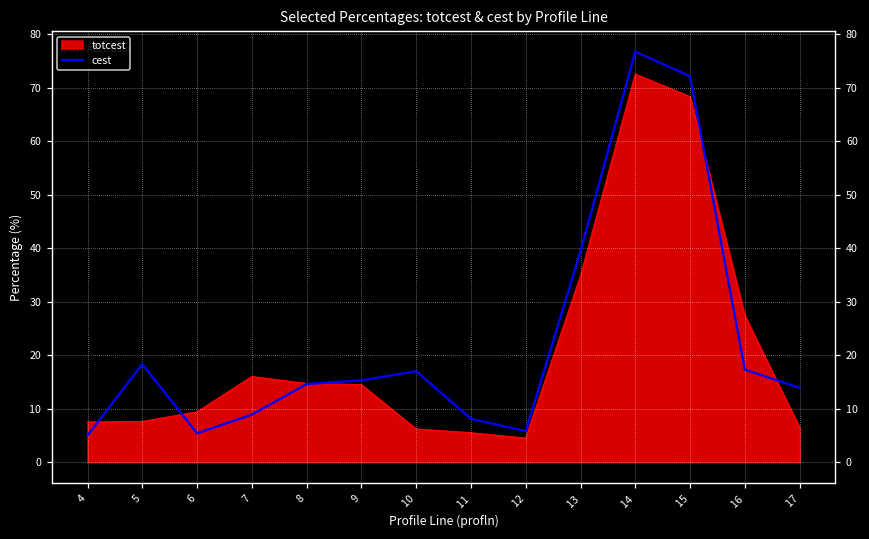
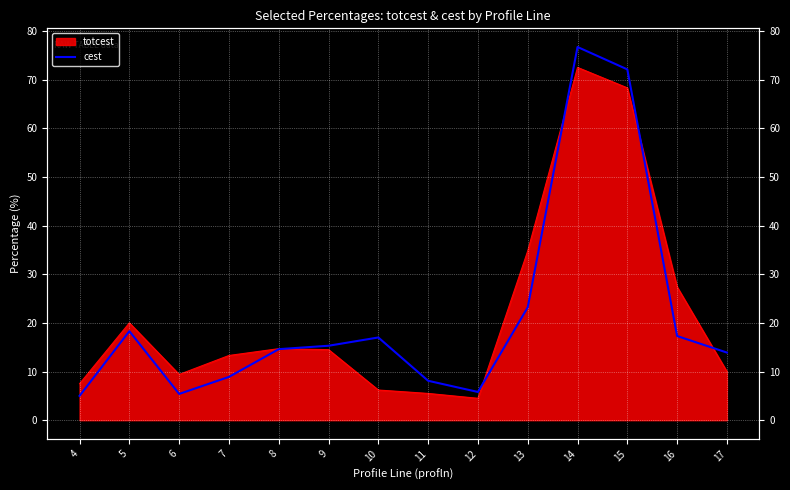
  {
    "totcest": {
      "4": 8,
-     "5": 8,
+     "5": 20,
      "6": 9,
-     "7": 16,
+     "7": 13,
      "9": 15,
      "10": 6,
      "11": 6,
      "12": 5,
      "13": 35,
      "14": 73,
      "15": 68,
      "16": 27,
-     "17": 7
+     "17": 10
    },
    "cest": {
      "4": 5,
      "5": 18,
      "6": 5,
      "7": 9,
      "9": 15,
      "10": 17,
      "11": 8,
      "12": 6,
-     "13": 39,
+     "13": 23,
      "14": 77,
      "15": 72,
      "16": 17,
      "17": 14
    }
  }
